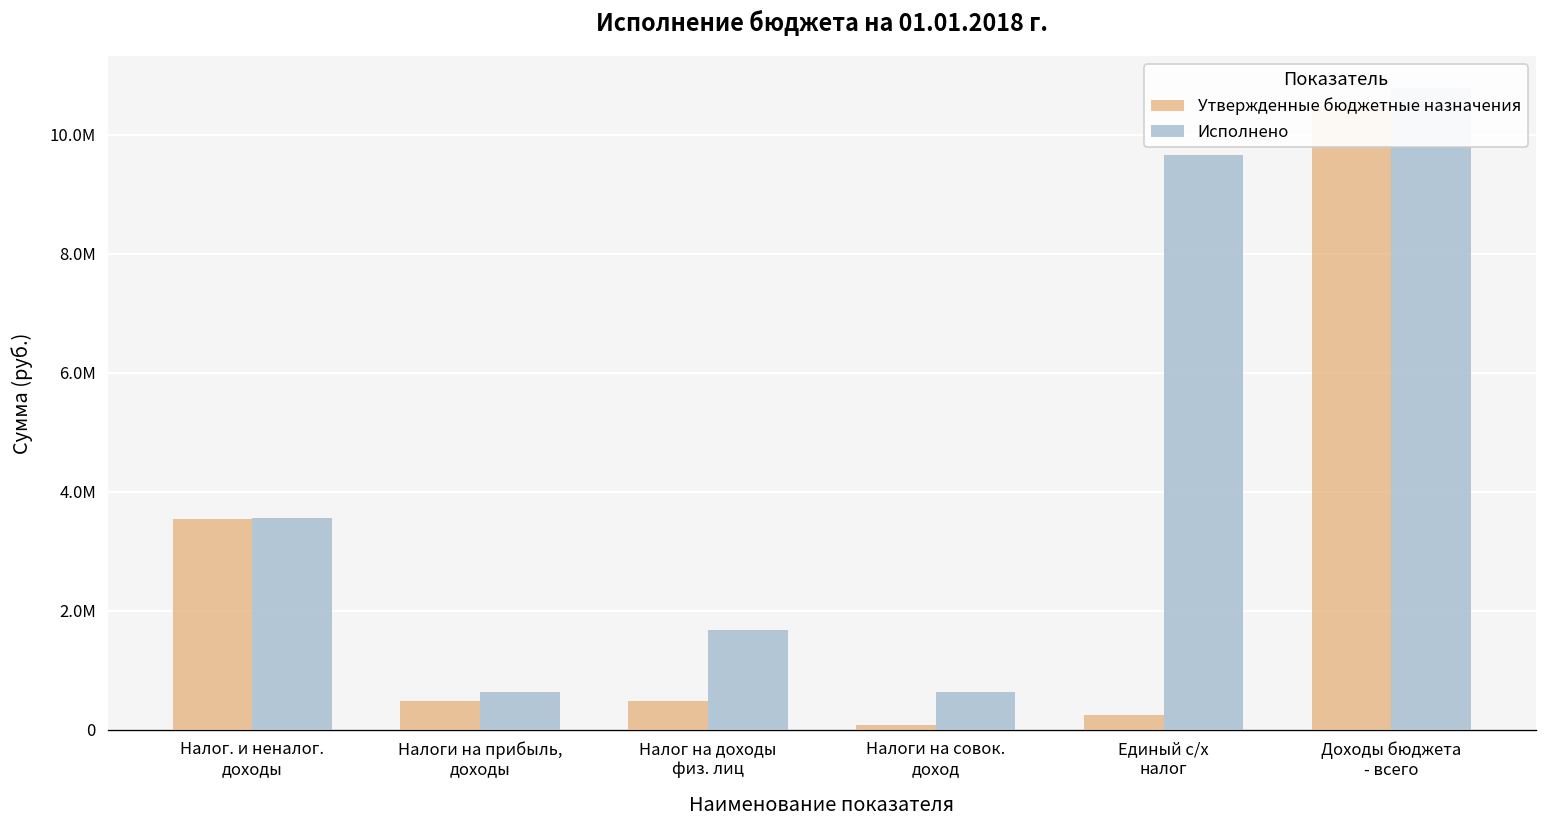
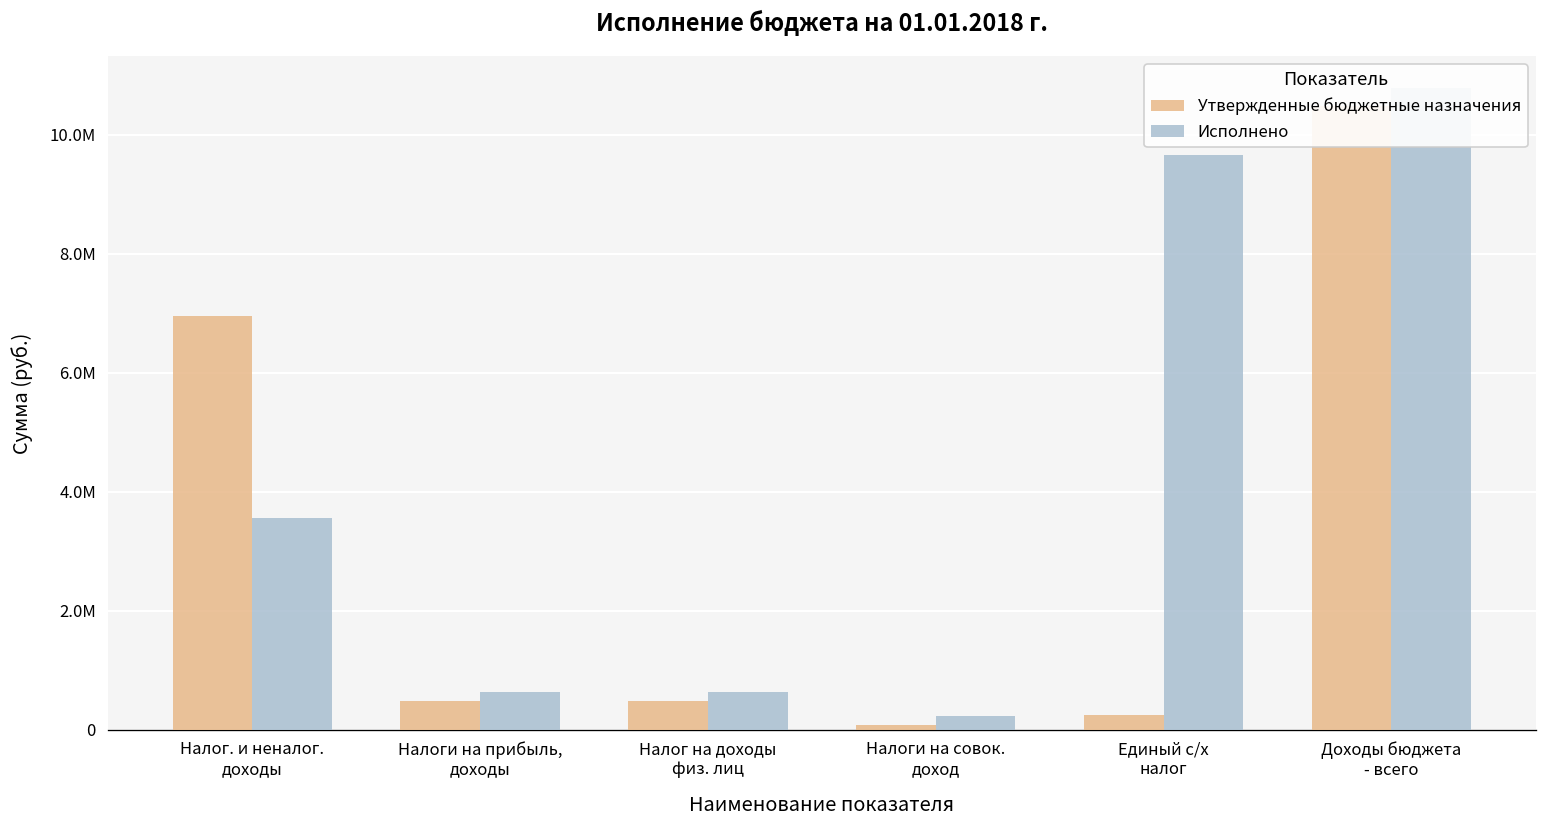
  {
    "Утвержденные бюджетные назначения": {
-     "Налог. и неналог. доходы": 3500000,
+     "Налог. и неналог. доходы": 7000000,
      "Налоги на прибыль, доходы": 500000,
      "Налог на доходы физ. лиц": 500000,
      "Налоги на совок. доход": 100000,
      "Единый с/х налог": 200000
    },
    "Исполнено": {
      "Налог. и неналог. доходы": 3600000,
      "Налоги на прибыль, доходы": 600000,
-     "Налог на доходы физ. лиц": 1700000,
-     "Налоги на совок. доход": 600000,
+     "Налог на доходы физ. лиц": 600000,
+     "Налоги на совок. доход": 200000,
      "Единый с/х налог": 9700000
    }
  }
